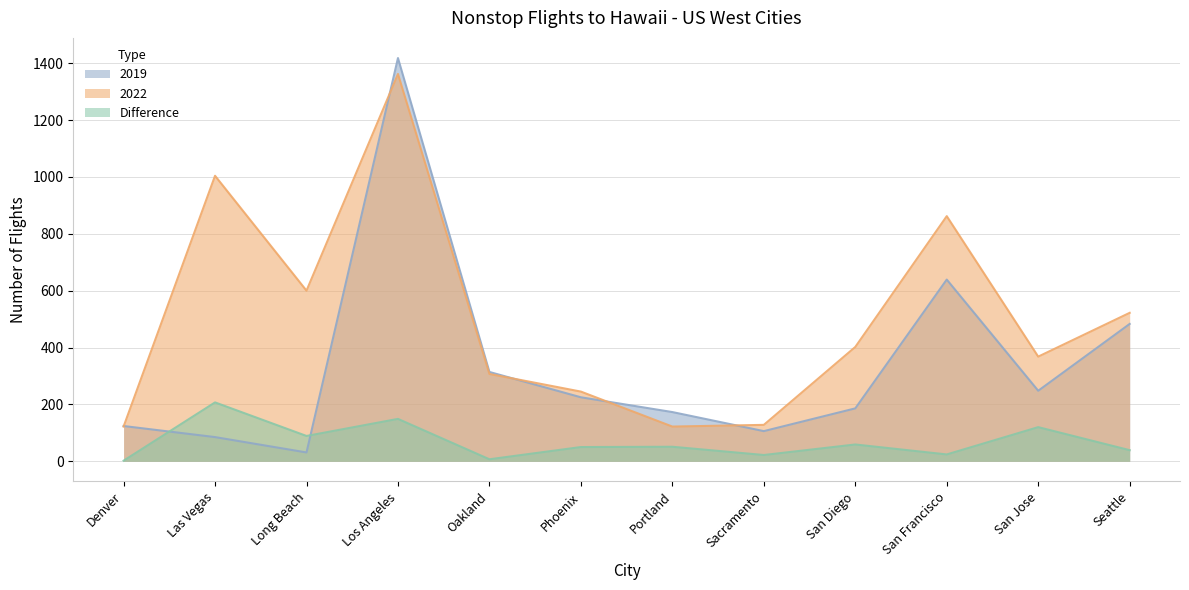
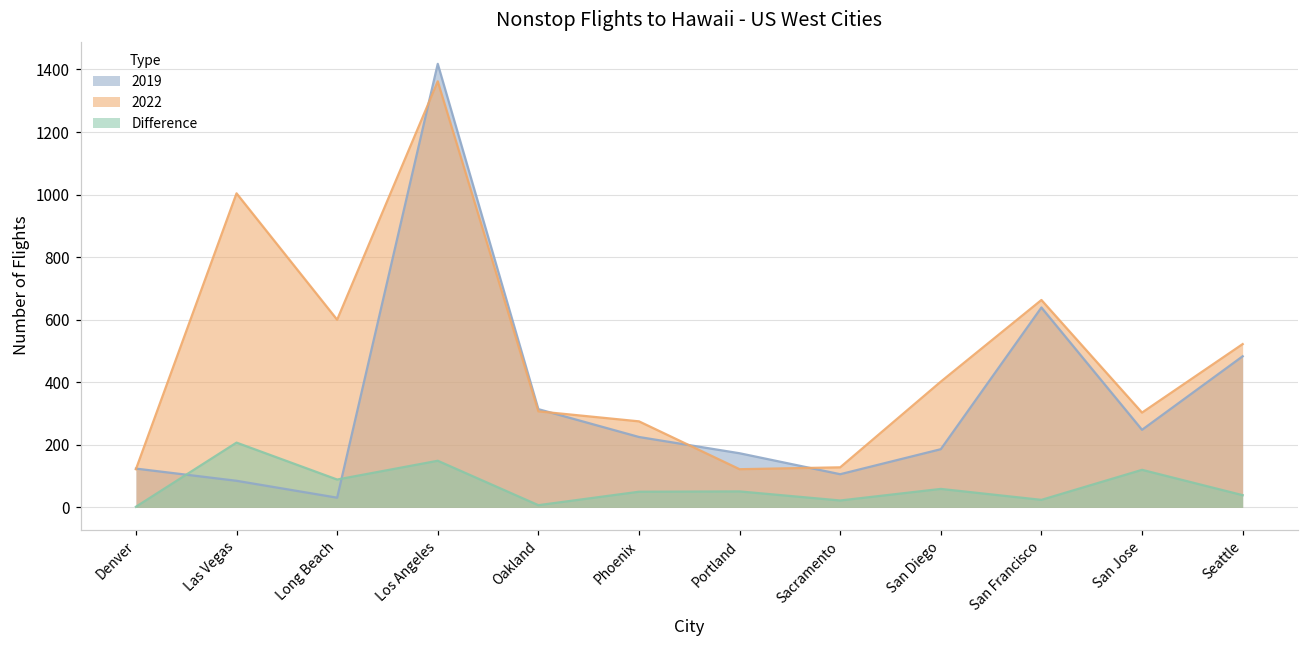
  {
    "2022": {
      "Las Vegas": 1000,
      "Long Beach": 600,
      "Los Angeles": 1360,
-     "Phoenix": 250,
+     "Phoenix": 280,
      "Portland": 120,
      "Sacramento": 130,
      "San Diego": 400,
-     "San Francisco": 860,
-     "San Jose": 370,
+     "San Francisco": 660,
+     "San Jose": 300,
      "Seattle": 520
    }
  }
